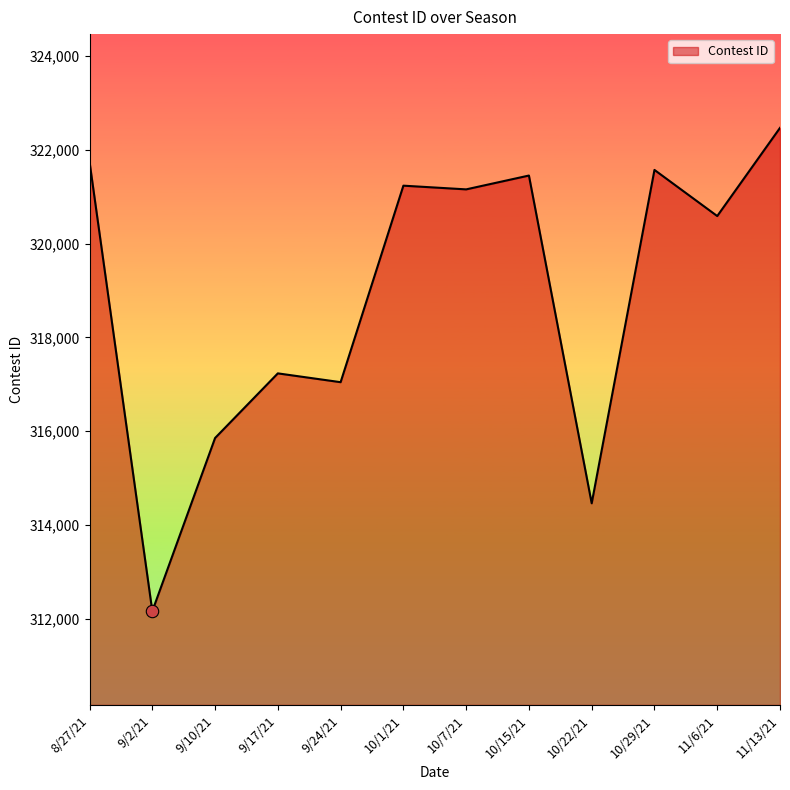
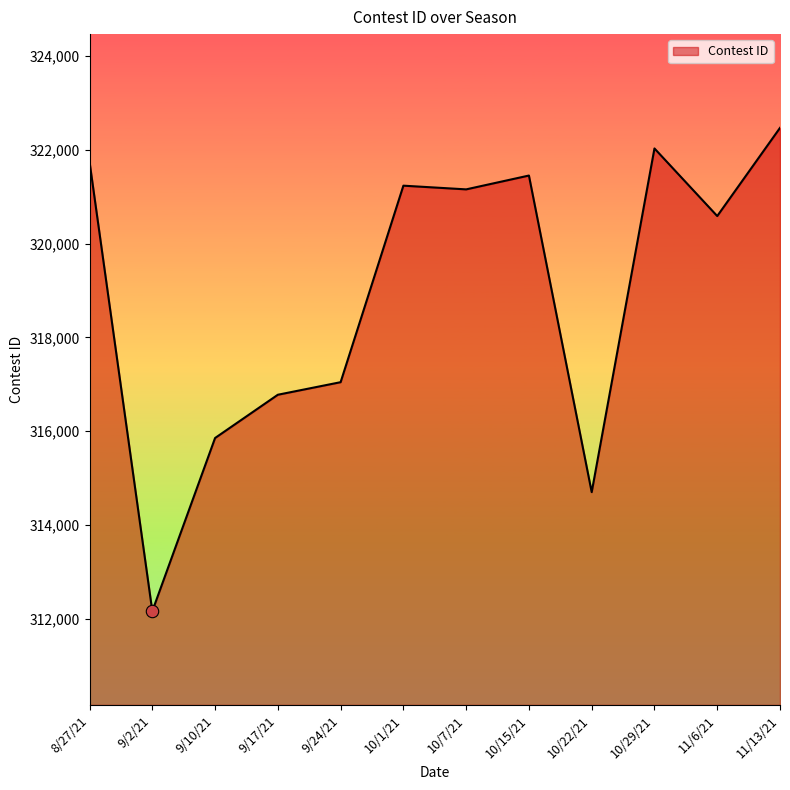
  {
    "Contest ID": {
      "8/27/21": "321,700",
      "9/10/21": "315,900",
-     "9/17/21": "317,200",
+     "9/17/21": "316,800",
      "9/24/21": "317,000",
      "10/1/21": "321,200",
      "10/7/21": "321,200",
      "10/15/21": "321,500",
-     "10/22/21": "314,500",
-     "10/29/21": "321,600",
+     "10/22/21": "314,700",
+     "10/29/21": "322,000",
      "11/6/21": "320,600",
      "11/13/21": "322,500"
    }
  }
